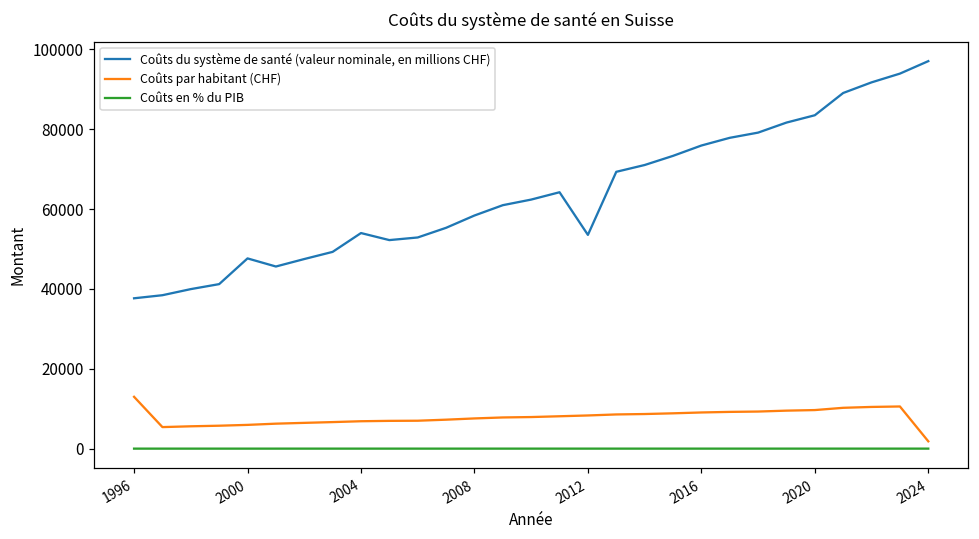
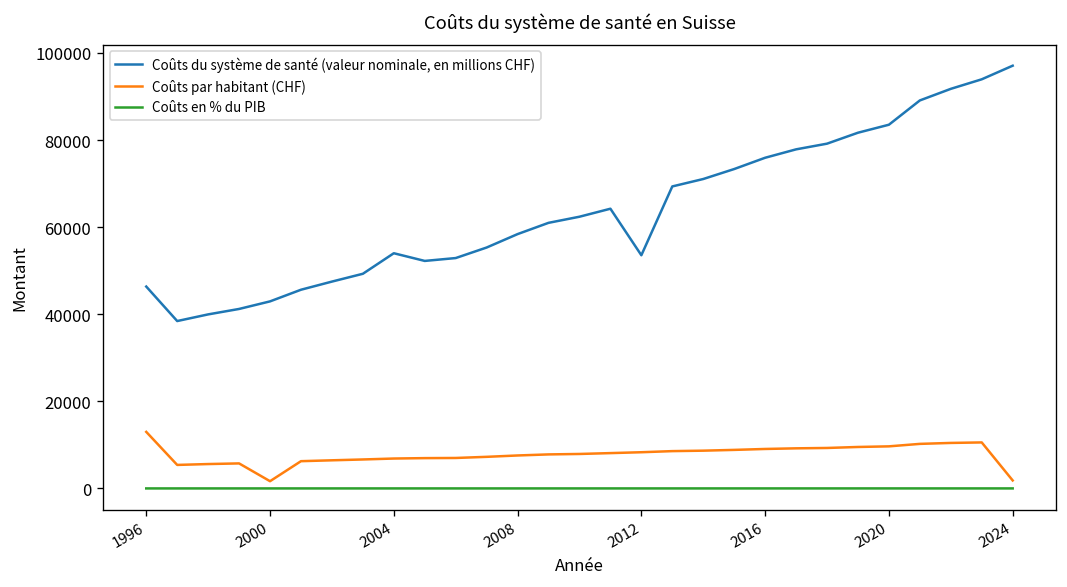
  {
    "Coûts du système de santé (valeur nominale, en millions CHF)": {
-     "1996": 38000,
-     "2000": 48000,
+     "1996": 46000,
+     "2000": 43000,
      "2004": 54000,
      "2008": 58000,
      "2012": 54000,
      "2016": 76000,
      "2020": 84000,
      "2024": 97000
    },
    "Coûts par habitant (CHF)": {
      "1996": 13000,
-     "2000": 6000,
+     "2000": 2000,
      "2004": 7000,
      "2008": 8000,
      "2012": 8000,
      "2016": 9000,
      "2020": 10000,
      "2024": 2000
    },
    "Coûts en % du PIB": {
      "1996": 0,
      "2000": 0,
      "2004": 0,
      "2008": 0,
      "2012": 0,
      "2016": 0,
      "2020": 0,
      "2024": 0
    }
  }
